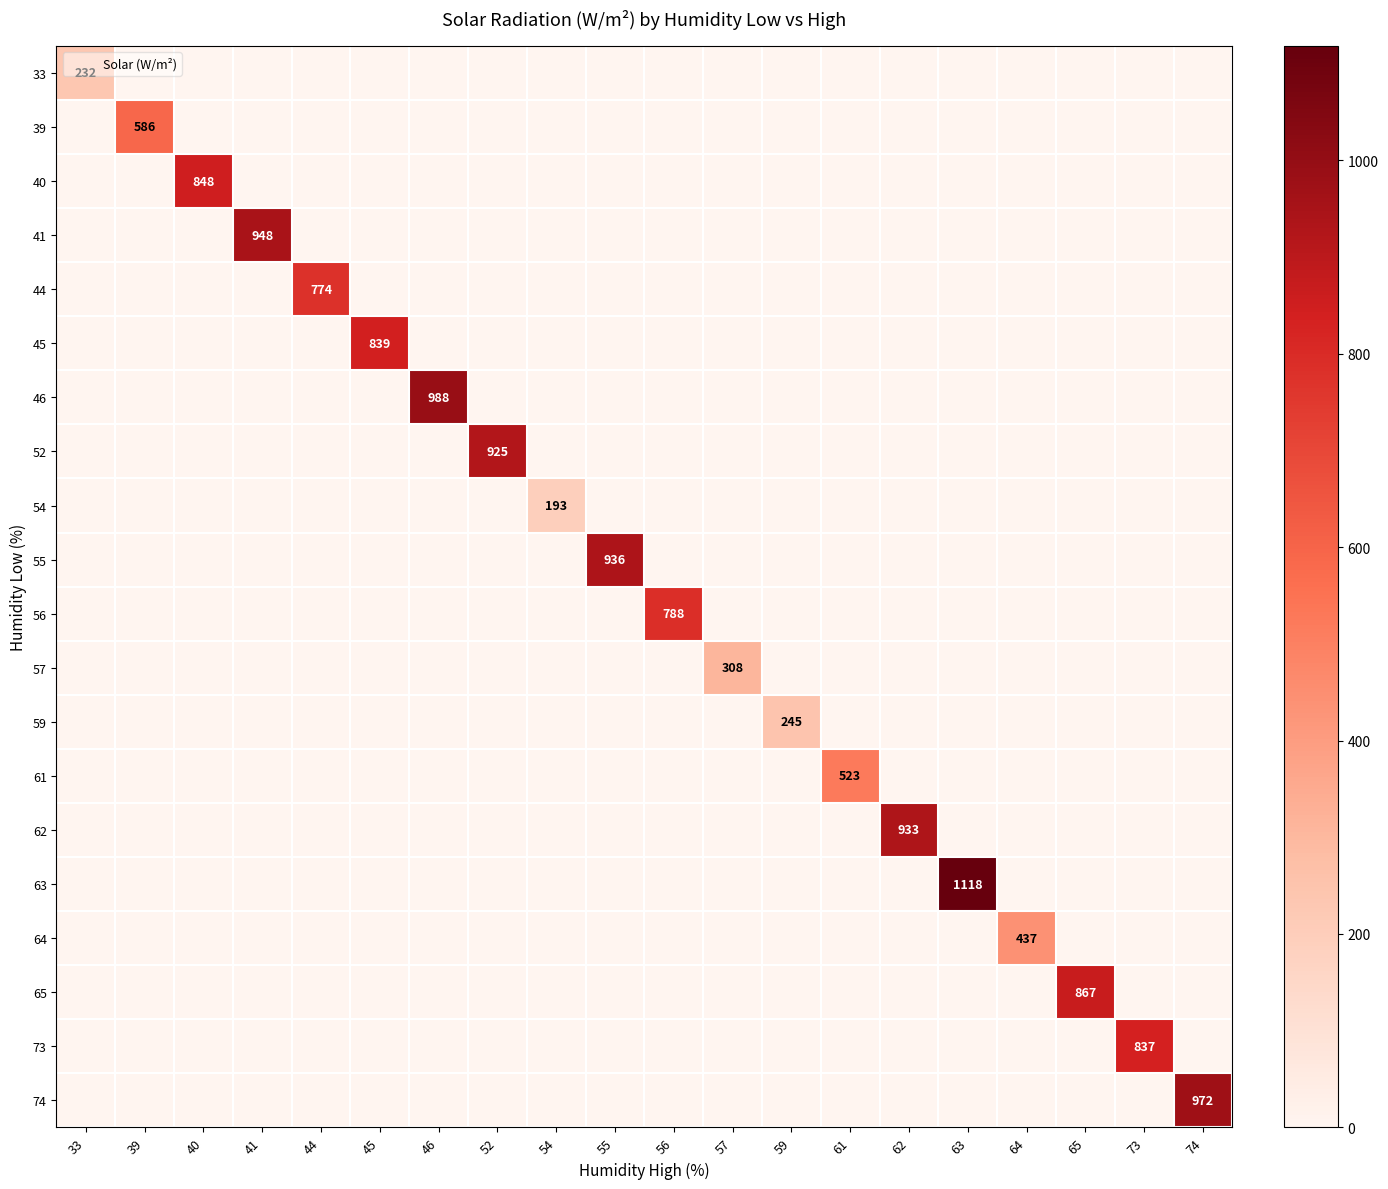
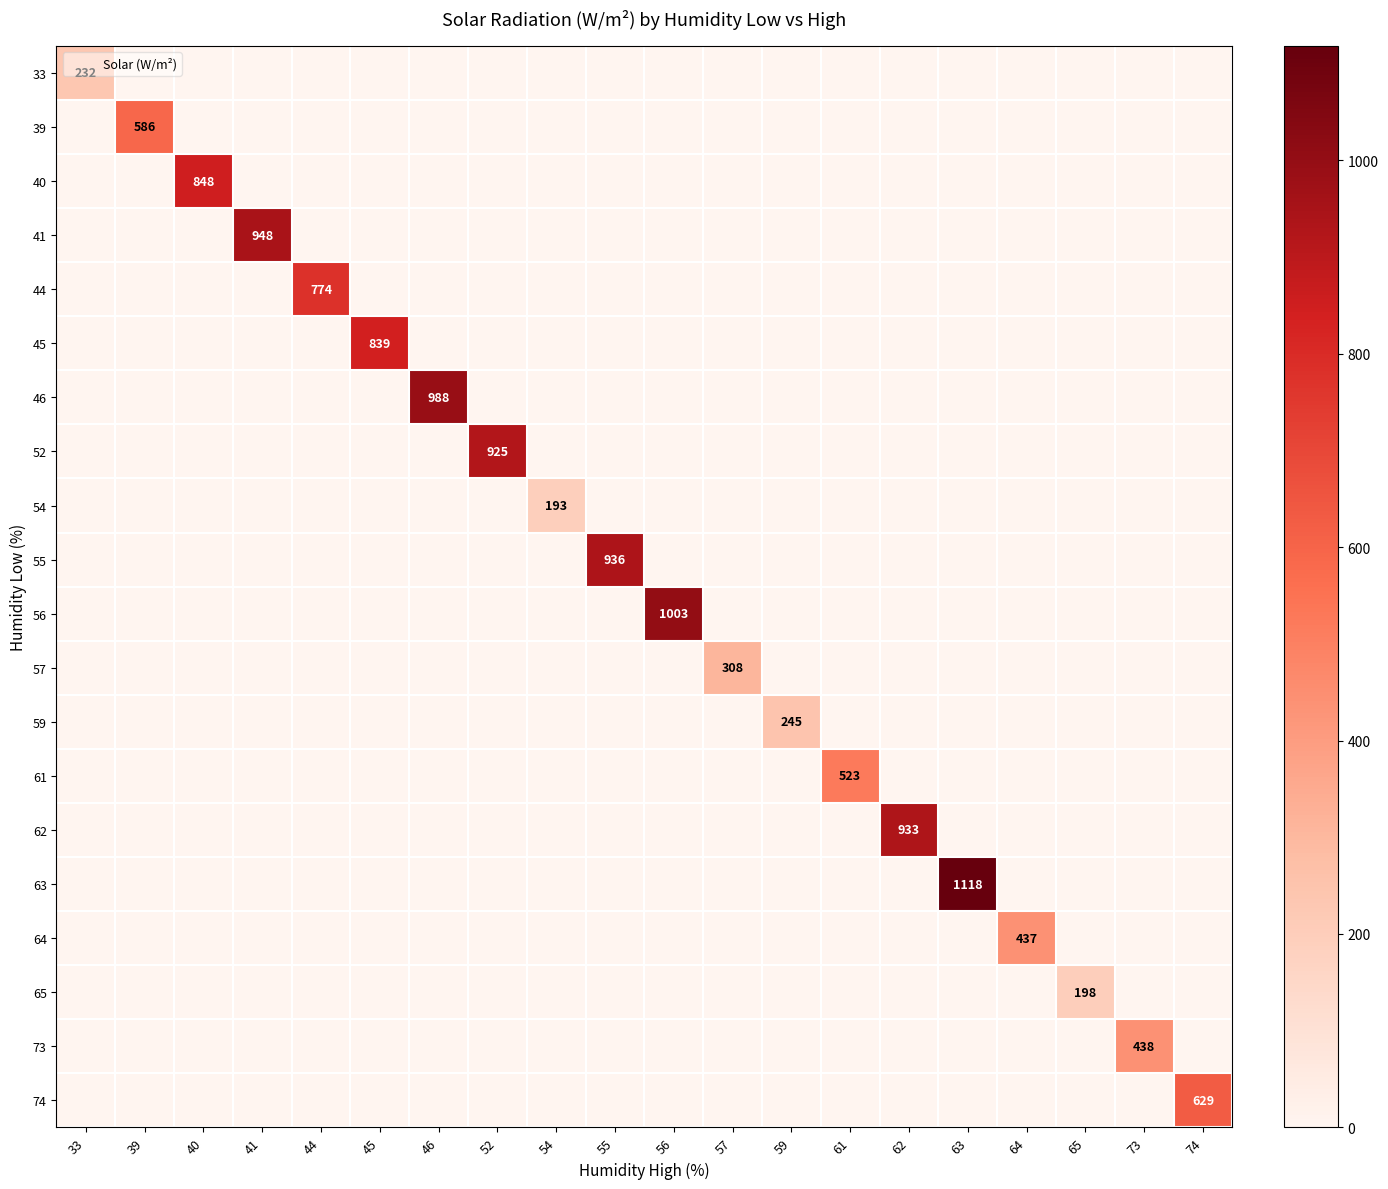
  {
    "39": {
      "39": 586
    },
    "40": {
      "40": 848
    },
    "41": {
      "41": 948
    },
    "44": {
      "44": 774
    },
    "45": {
      "45": 839
    },
    "46": {
      "46": 988
    },
    "52": {
      "52": 925
    },
    "54": {
      "54": 193
    },
    "55": {
      "55": 936
    },
    "56": {
-     "56": 788
+     "56": 1003
    },
    "57": {
      "57": 308
    },
    "59": {
      "59": 245
    },
    "61": {
      "61": 523
    },
    "62": {
      "62": 933
    },
    "63": {
      "63": 1118
    },
    "64": {
      "64": 437
    },
    "65": {
-     "65": 867
+     "65": 198
    },
    "73": {
-     "73": 837
+     "73": 438
    },
    "74": {
-     "74": 972
+     "74": 629
    }
  }
